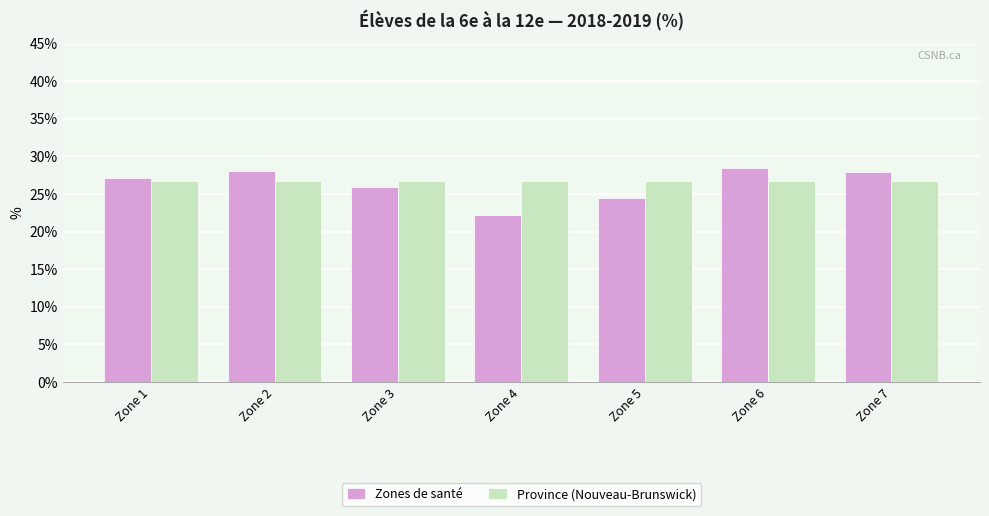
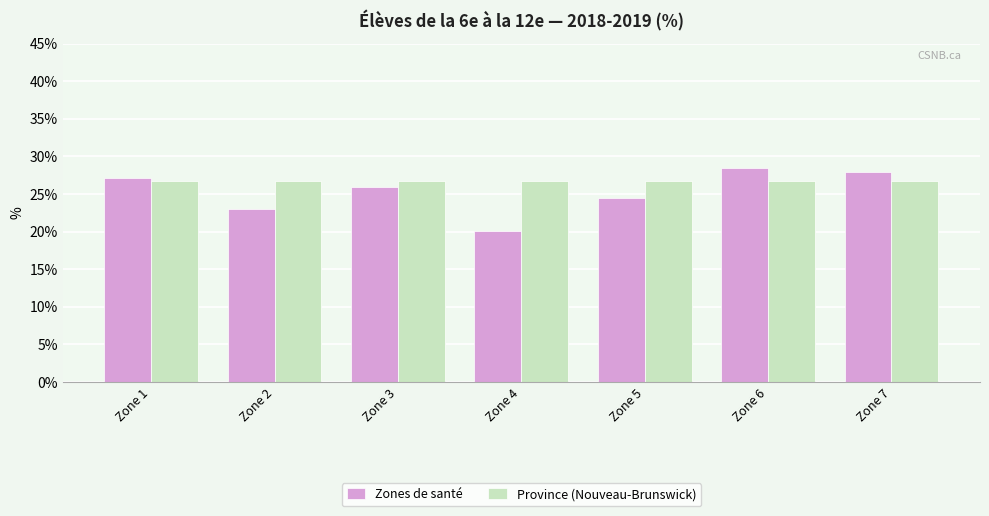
  {
    "Zones de santé": {
      "Zone 1": "27%",
-     "Zone 2": "28%",
+     "Zone 2": "23%",
      "Zone 3": "26%",
-     "Zone 4": "22%",
+     "Zone 4": "20%",
      "Zone 5": "24%",
      "Zone 6": "28%",
      "Zone 7": "28%"
    },
    "Province (Nouveau-Brunswick)": {
      "Zone 1": "27%",
      "Zone 2": "27%",
      "Zone 3": "27%",
      "Zone 4": "27%",
      "Zone 5": "27%",
      "Zone 6": "27%",
      "Zone 7": "27%"
    }
  }
